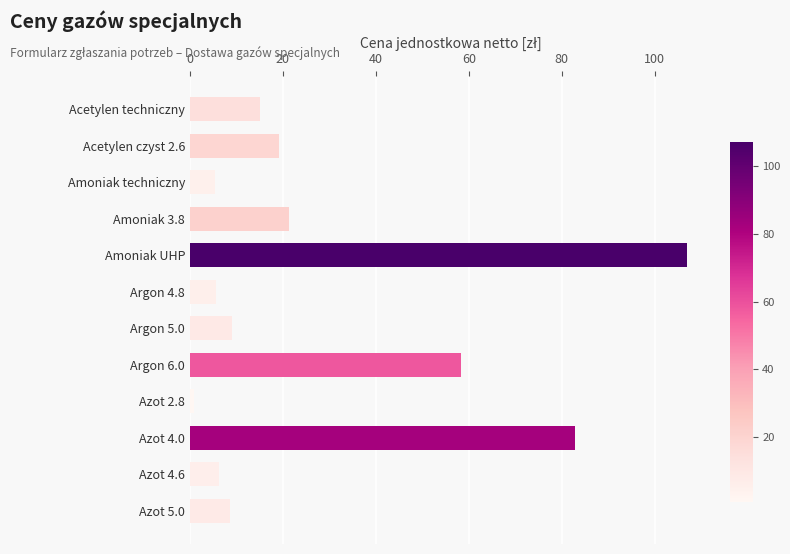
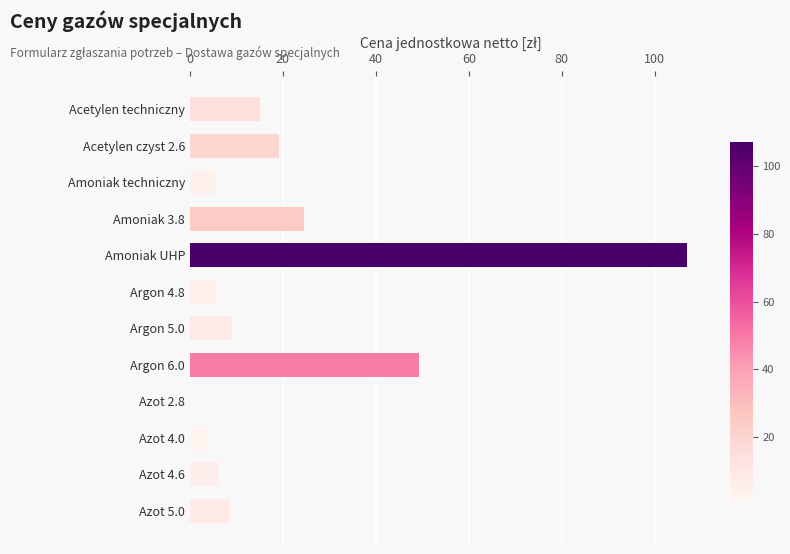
  {
    "Acetylen techniczny": 15,
    "Acetylen czyst 2.6": 19,
    "Amoniak techniczny": 5,
-   "Amoniak 3.8": 21,
+   "Amoniak 3.8": 25,
    "Amoniak UHP": 107,
    "Argon 4.8": 6,
    "Argon 5.0": 9,
-   "Argon 6.0": 58,
+   "Argon 6.0": 49,
    "Azot 2.8": 1,
-   "Azot 4.0": 83,
+   "Azot 4.0": 4,
    "Azot 4.6": 6,
    "Azot 5.0": 9
  }
